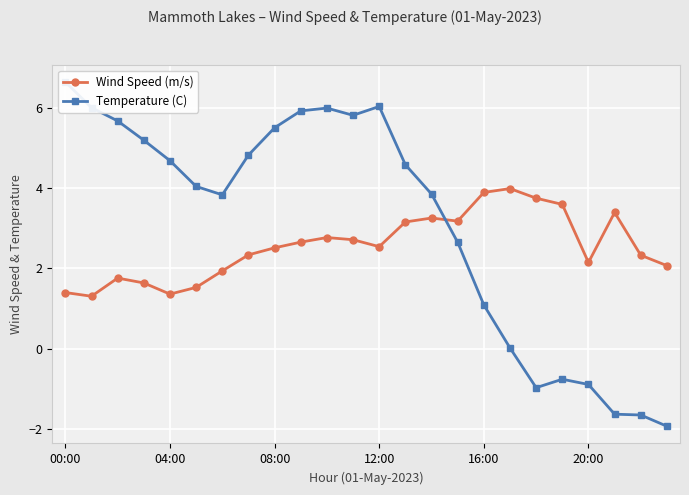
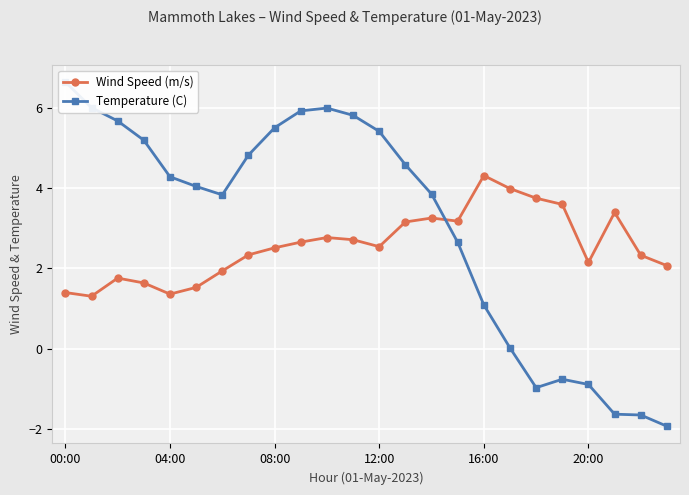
  {
    "Wind Speed (m/s)": {
      "00:00": 1.4,
      "04:00": 1.4,
      "08:00": 2.5,
      "12:00": 2.5,
-     "16:00": 3.9,
+     "16:00": 4.3,
      "20:00": 2.1
    },
    "Temperature (C)": {
-     "04:00": 4.7,
+     "04:00": 4.3,
      "08:00": 5.5,
-     "12:00": 6.0,
+     "12:00": 5.4,
      "16:00": 1.1,
      "20:00": -0.9
    }
  }
